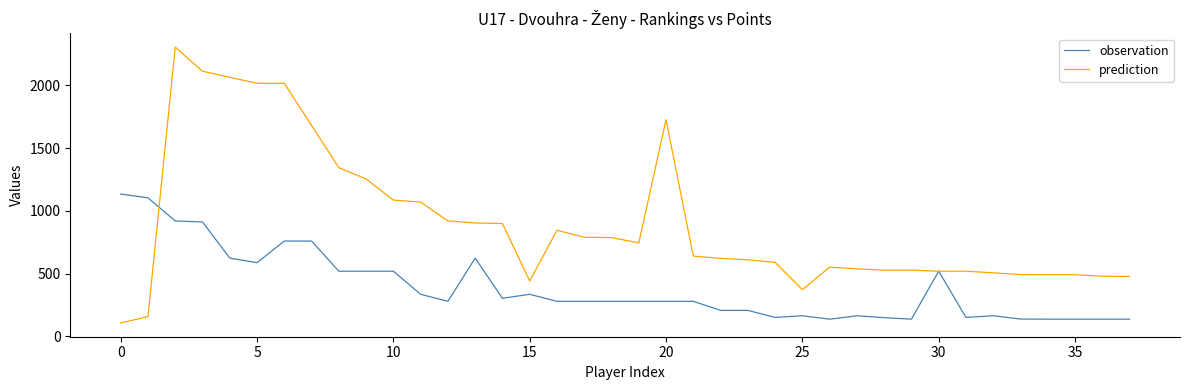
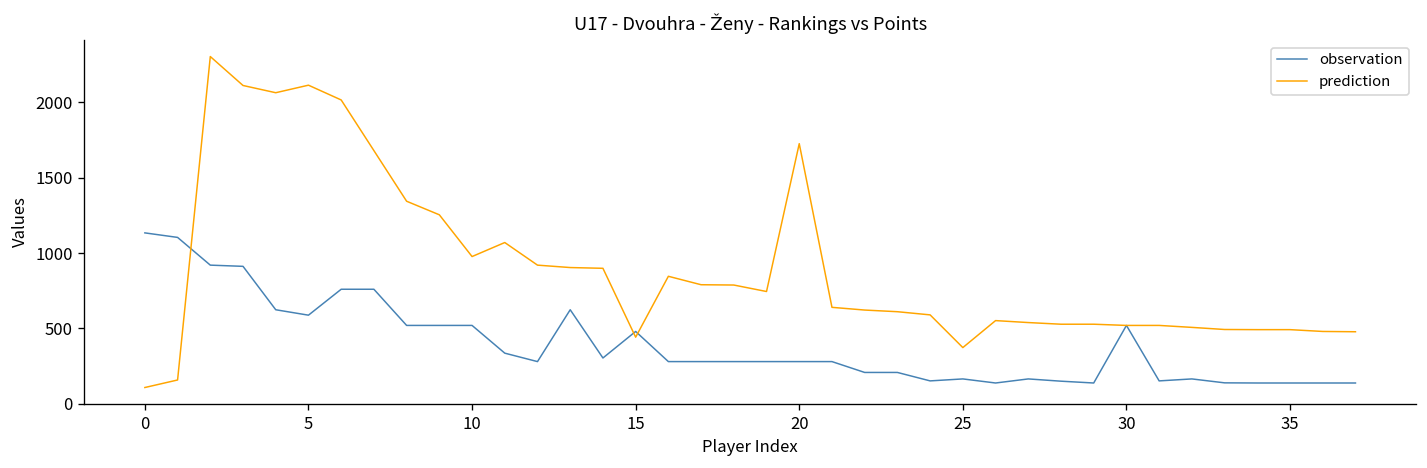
  {
    "observation": {
      "0": 1130,
      "5": 590,
      "10": 520,
-     "15": 340,
+     "15": 480,
      "20": 280,
      "25": 170,
      "35": 140
    },
    "prediction": {
      "0": 110,
-     "5": 2020,
-     "10": 1090,
+     "5": 2110,
+     "10": 980,
      "15": 440,
      "20": 1730,
      "25": 370,
      "35": 490
    }
  }
